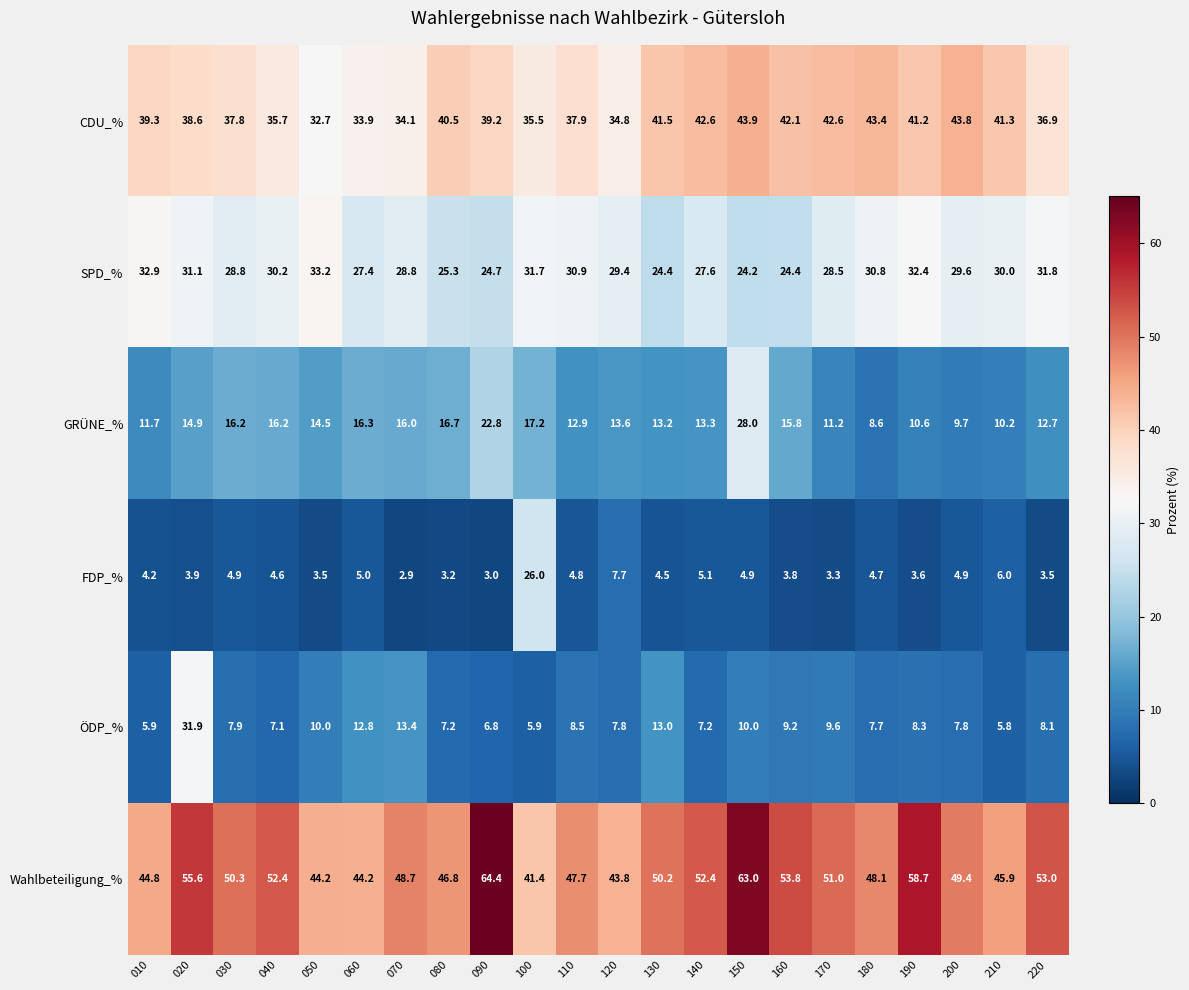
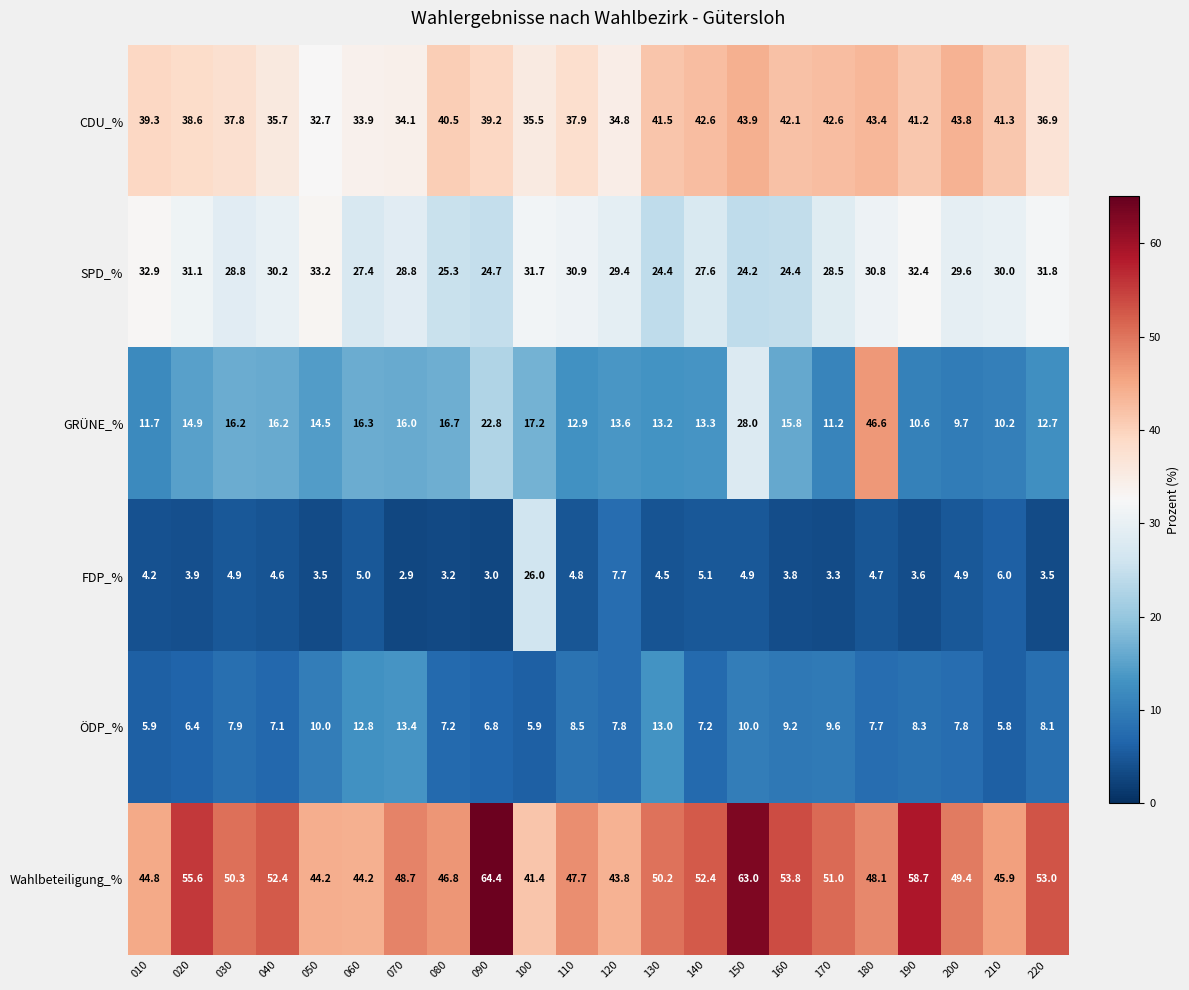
  {
    "CDU_%": {
      "010": 39.3,
      "020": 38.6,
      "030": 37.8,
      "040": 35.7,
      "050": 32.7,
      "060": 33.9,
      "070": 34.1,
      "080": 40.5,
      "090": 39.2,
      "100": 35.5,
      "110": 37.9,
      "120": 34.8,
      "130": 41.5,
      "140": 42.6,
      "150": 43.9,
      "160": 42.1,
      "170": 42.6,
      "180": 43.4,
      "190": 41.2,
      "200": 43.8,
      "210": 41.3,
      "220": 36.9
    },
    "SPD_%": {
      "010": 32.9,
      "020": 31.1,
      "030": 28.8,
      "040": 30.2,
      "050": 33.2,
      "060": 27.4,
      "070": 28.8,
      "080": 25.3,
      "090": 24.7,
      "100": 31.7,
      "110": 30.9,
      "120": 29.4,
      "130": 24.4,
      "140": 27.6,
      "150": 24.2,
      "160": 24.4,
      "170": 28.5,
      "180": 30.8,
      "190": 32.4,
      "200": 29.6,
      "210": 30.0,
      "220": 31.8
    },
    "GRÜNE_%": {
      "010": 11.7,
      "020": 14.9,
      "030": 16.2,
      "040": 16.2,
      "050": 14.5,
      "060": 16.3,
      "070": 16.0,
      "080": 16.7,
      "090": 22.8,
      "100": 17.2,
      "110": 12.9,
      "120": 13.6,
      "130": 13.2,
      "140": 13.3,
      "150": 28.0,
      "160": 15.8,
      "170": 11.2,
-     "180": 8.6,
+     "180": 46.6,
      "190": 10.6,
      "200": 9.7,
      "210": 10.2,
      "220": 12.7
    },
    "FDP_%": {
      "010": 4.2,
      "020": 3.9,
      "030": 4.9,
      "040": 4.6,
      "050": 3.5,
      "060": 5.0,
      "070": 2.9,
      "080": 3.2,
      "090": 3.0,
      "100": 26.0,
      "110": 4.8,
      "120": 7.7,
      "130": 4.5,
      "140": 5.1,
      "150": 4.9,
      "160": 3.8,
      "170": 3.3,
      "180": 4.7,
      "190": 3.6,
      "200": 4.9,
      "210": 6.0,
      "220": 3.5
    },
    "ÖDP_%": {
      "010": 5.9,
-     "020": 31.9,
+     "020": 6.4,
      "030": 7.9,
      "040": 7.1,
      "050": 10.0,
      "060": 12.8,
      "070": 13.4,
      "080": 7.2,
      "090": 6.8,
      "100": 5.9,
      "110": 8.5,
      "120": 7.8,
      "130": 13.0,
      "140": 7.2,
      "150": 10.0,
      "160": 9.2,
      "170": 9.6,
      "180": 7.7,
      "190": 8.3,
      "200": 7.8,
      "210": 5.8,
      "220": 8.1
    },
    "Wahlbeteiligung_%": {
      "010": 44.8,
      "020": 55.6,
      "030": 50.3,
      "040": 52.4,
      "050": 44.2,
      "060": 44.2,
      "070": 48.7,
      "080": 46.8,
      "090": 64.4,
      "100": 41.4,
      "110": 47.7,
      "120": 43.8,
      "130": 50.2,
      "140": 52.4,
      "150": 63.0,
      "160": 53.8,
      "170": 51.0,
      "180": 48.1,
      "190": 58.7,
      "200": 49.4,
      "210": 45.9,
      "220": 53.0
    }
  }
